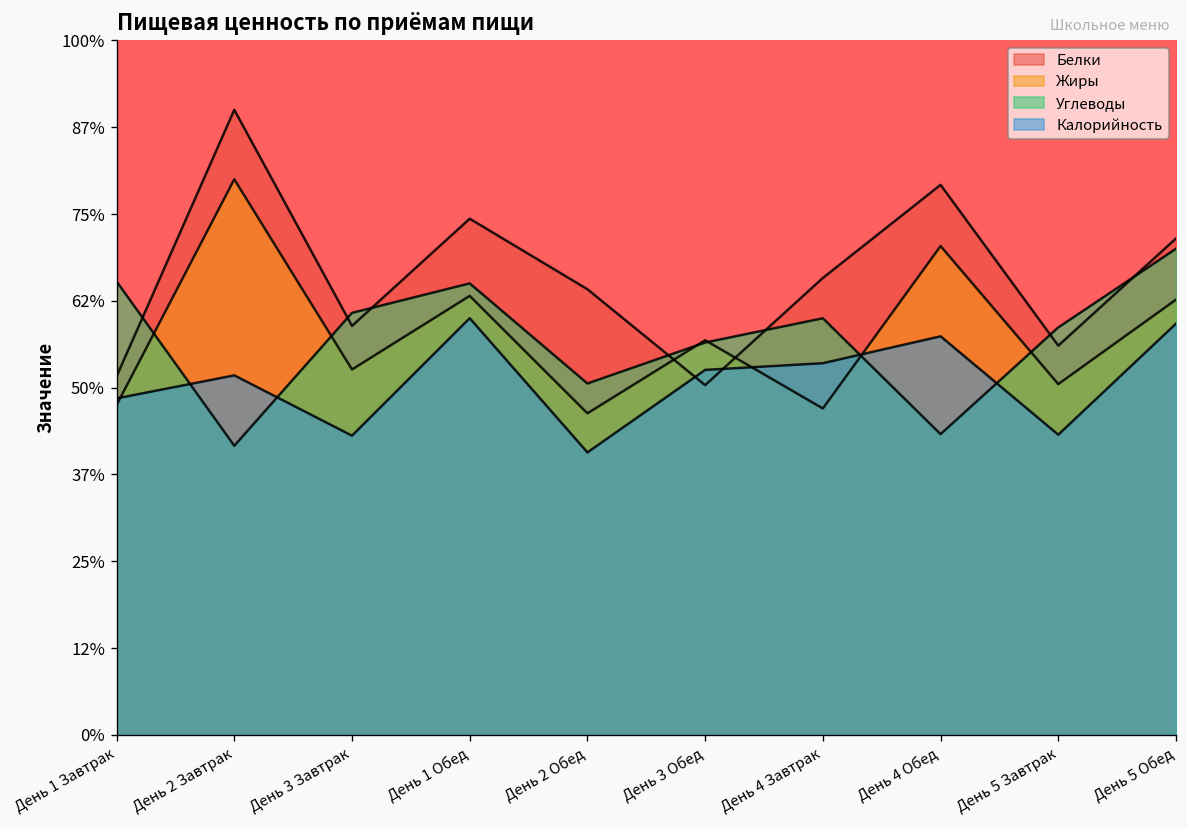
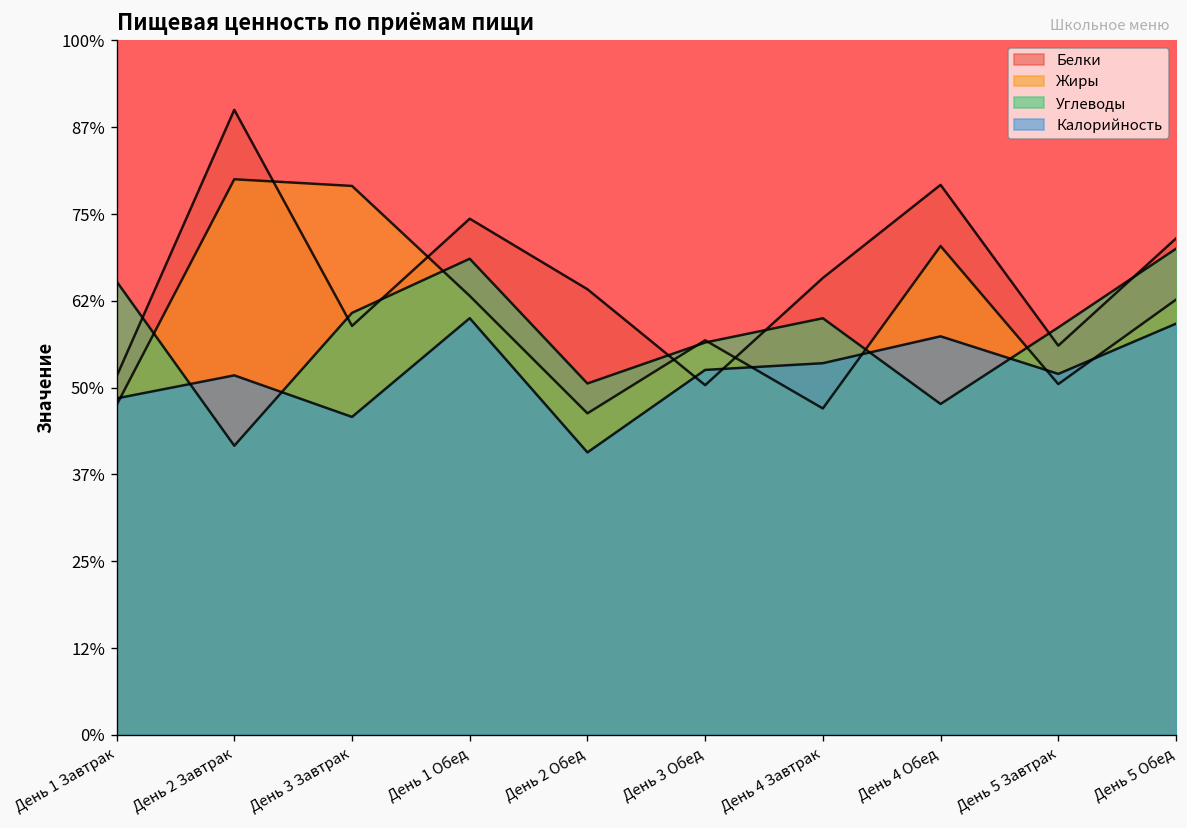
  {
    "Белки": {
      "День 1 Завтрак": "52%",
      "День 2 Завтрак": "90%",
      "День 3 Завтрак": "59%",
      "День 1 Обед": "74%",
      "День 2 Обед": "64%",
      "День 3 Обед": "50%",
      "День 4 Завтрак": "66%",
      "День 4 Обед": "79%",
      "День 5 Завтрак": "56%",
      "День 5 Обед": "71%"
    },
    "Жиры": {
      "День 1 Завтрак": "47%",
      "День 2 Завтрак": "80%",
-     "День 3 Завтрак": "53%",
+     "День 3 Завтрак": "79%",
      "День 1 Обед": "63%",
      "День 2 Обед": "46%",
      "День 4 Завтрак": "47%",
      "День 4 Обед": "70%",
      "День 5 Завтрак": "51%",
      "День 5 Обед": "63%"
    },
    "Углеводы": {
      "День 1 Завтрак": "65%",
      "День 2 Завтрак": "42%",
      "День 3 Завтрак": "61%",
-     "День 1 Обед": "65%",
+     "День 1 Обед": "69%",
      "День 2 Обед": "51%",
      "День 4 Завтрак": "60%",
-     "День 4 Обед": "43%",
+     "День 4 Обед": "48%",
      "День 5 Завтрак": "59%",
      "День 5 Обед": "70%"
    },
    "Калорийность": {
      "День 1 Завтрак": "48%",
      "День 2 Завтрак": "52%",
-     "День 3 Завтрак": "43%",
+     "День 3 Завтрак": "46%",
      "День 1 Обед": "60%",
      "День 2 Обед": "41%",
      "День 3 Обед": "53%",
      "День 4 Завтрак": "54%",
      "День 4 Обед": "57%",
-     "День 5 Завтрак": "43%",
+     "День 5 Завтрак": "52%",
      "День 5 Обед": "59%"
    }
  }
